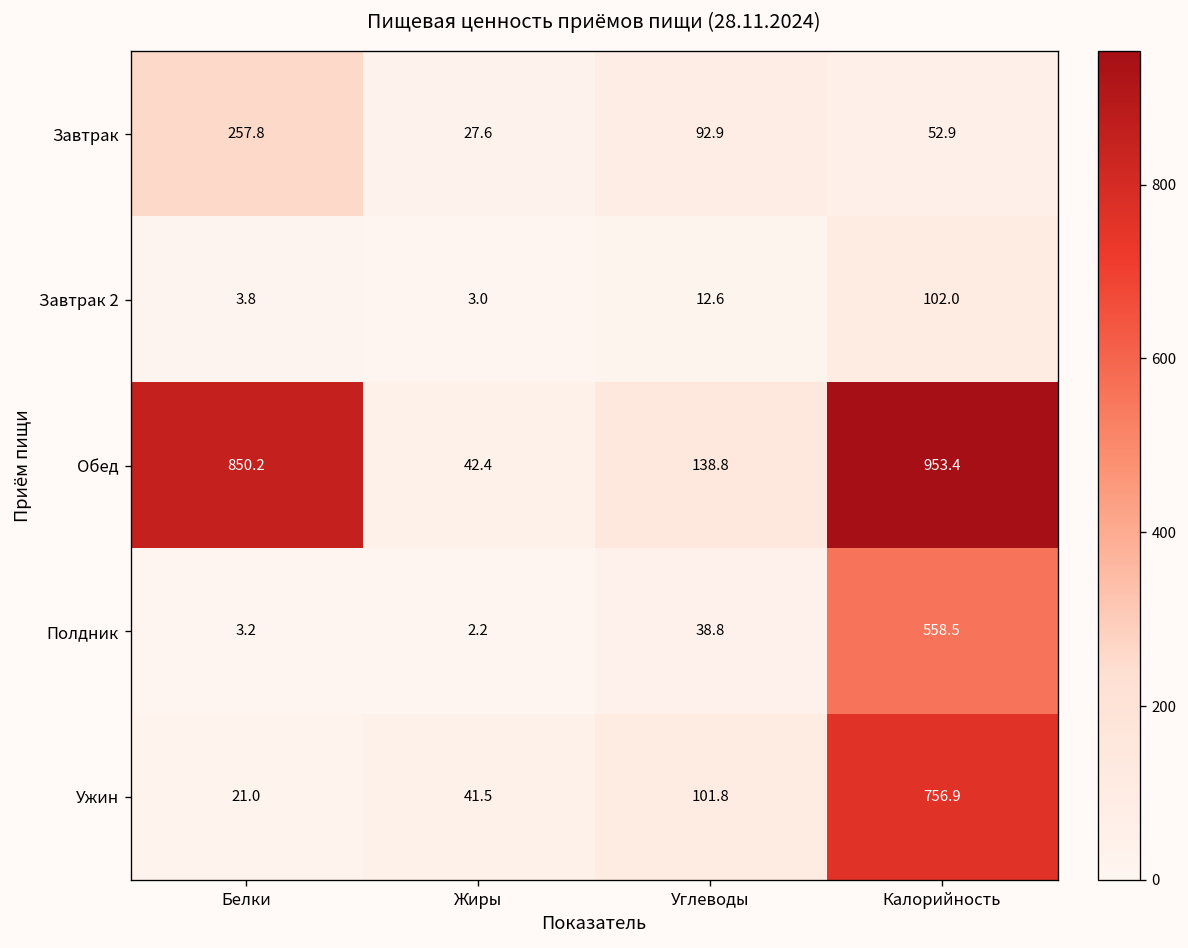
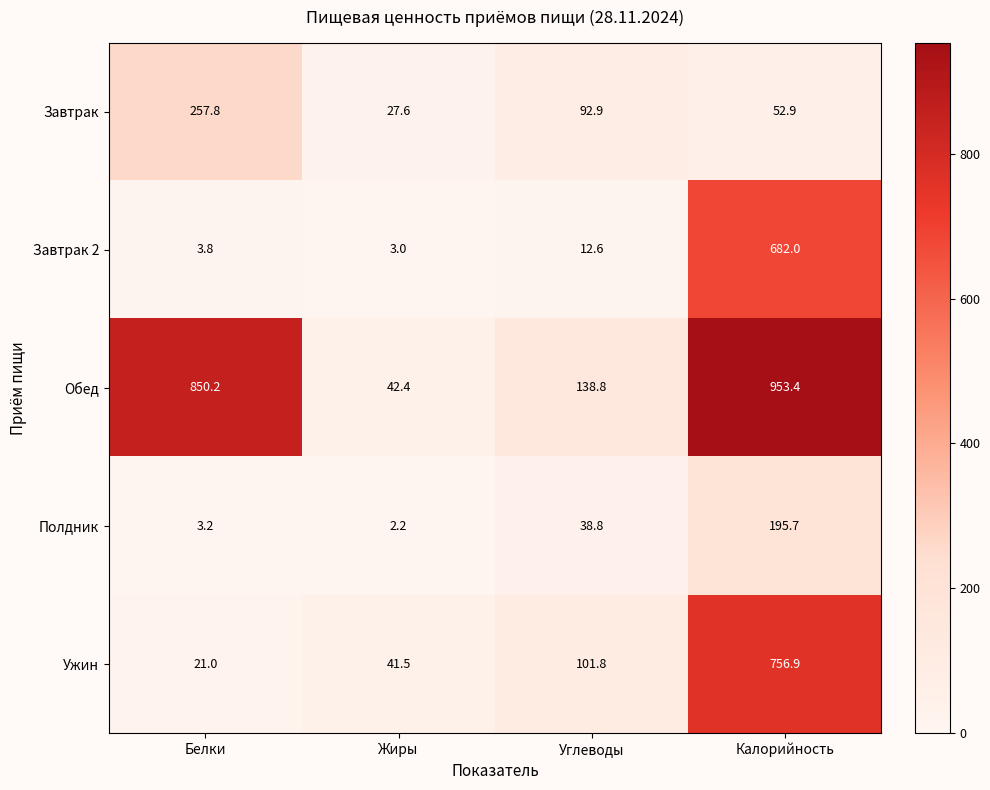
  {
    "Завтрак": {
      "Белки": 257.8,
      "Жиры": 27.6,
      "Углеводы": 92.9,
      "Калорийность": 52.9
    },
    "Завтрак 2": {
      "Белки": 3.8,
      "Жиры": 3.0,
      "Углеводы": 12.6,
-     "Калорийность": 102.0
+     "Калорийность": 682.0
    },
    "Обед": {
      "Белки": 850.2,
      "Жиры": 42.4,
      "Углеводы": 138.8,
      "Калорийность": 953.4
    },
    "Полдник": {
      "Белки": 3.2,
      "Жиры": 2.2,
      "Углеводы": 38.8,
-     "Калорийность": 558.5
+     "Калорийность": 195.7
    },
    "Ужин": {
      "Белки": 21.0,
      "Жиры": 41.5,
      "Углеводы": 101.8,
      "Калорийность": 756.9
    }
  }
